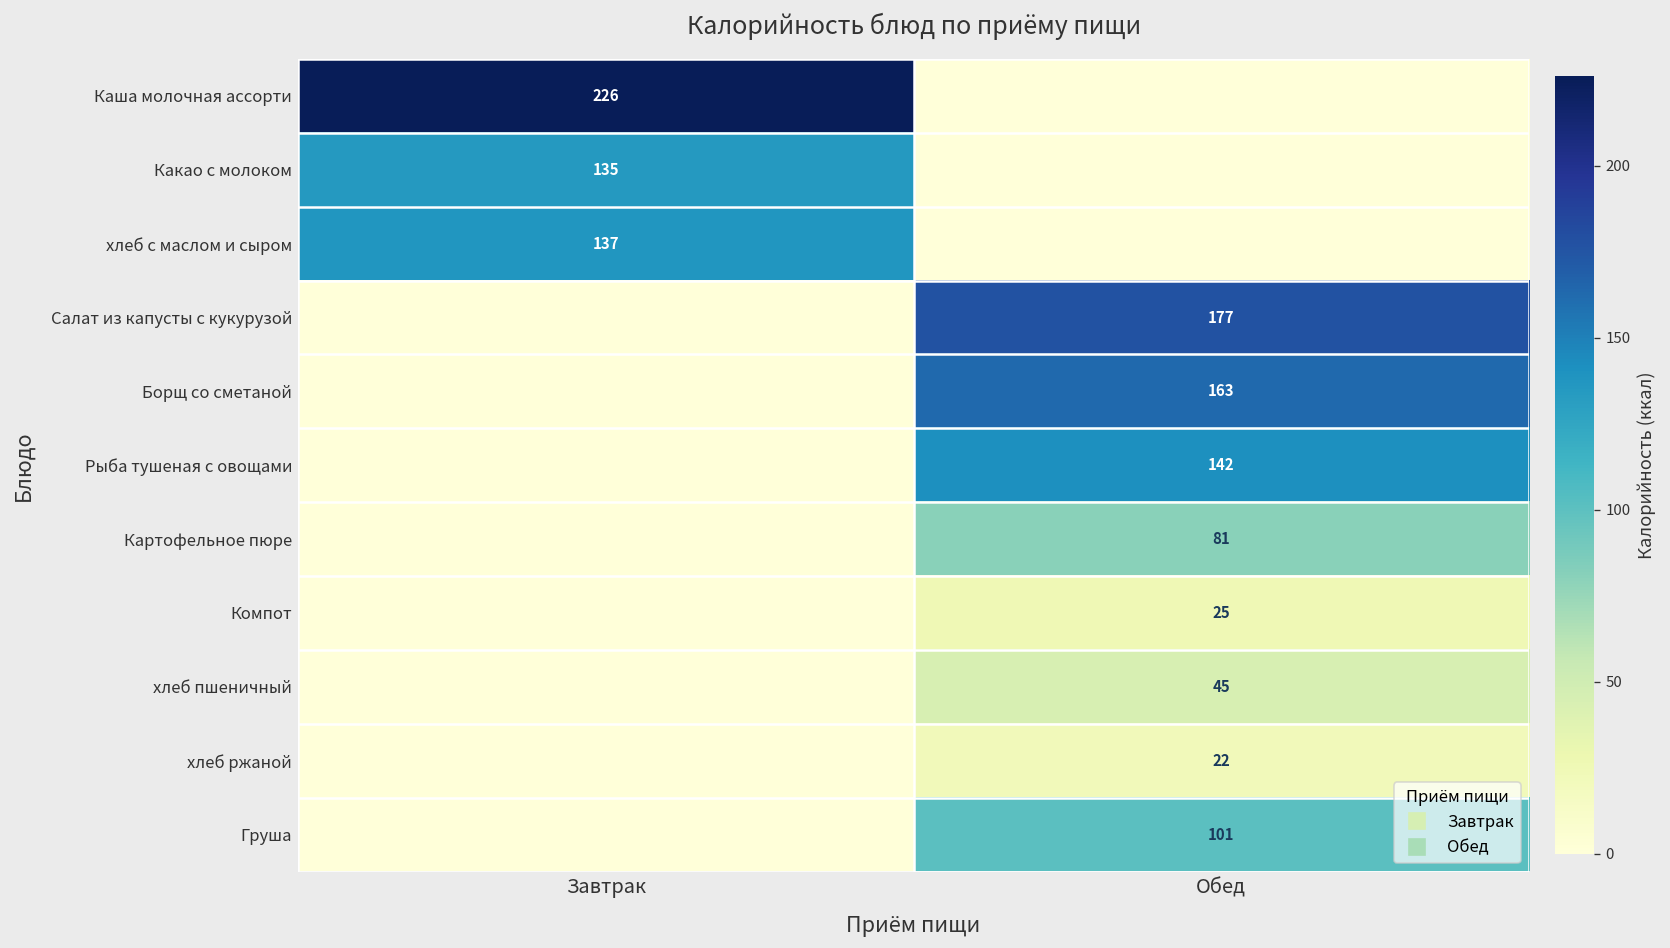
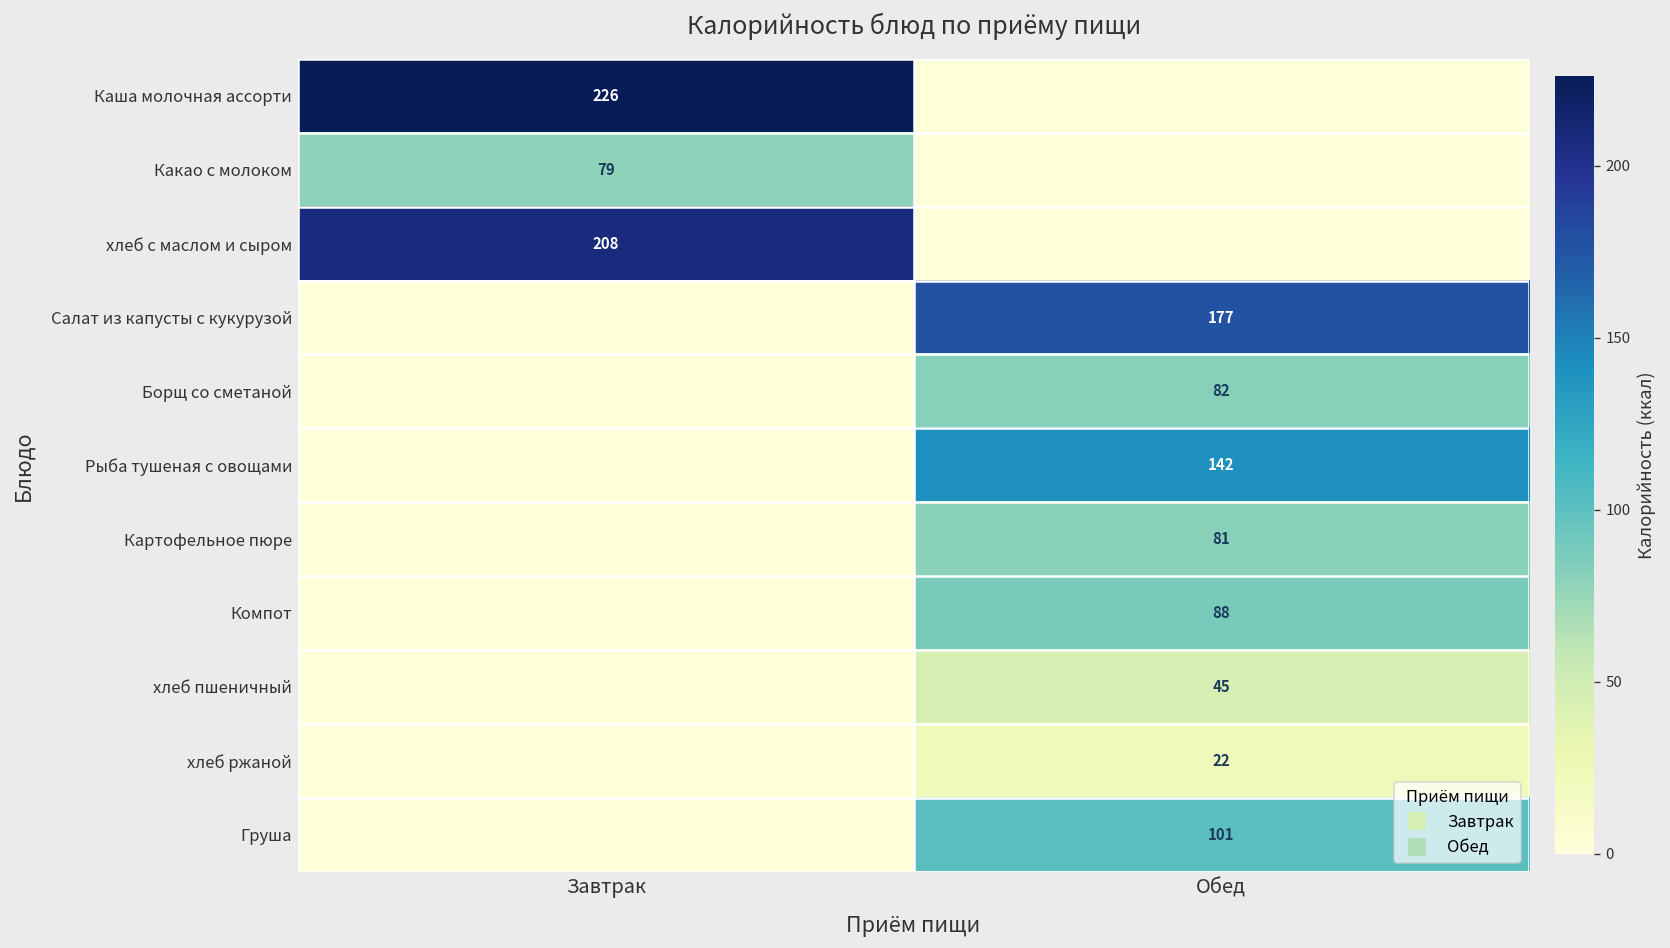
  {
    "Каша молочная ассорти": {
      "Завтрак": 226
    },
    "Какао с молоком": {
-     "Завтрак": 135
+     "Завтрак": 79
    },
    "хлеб с маслом и сыром": {
-     "Завтрак": 137
+     "Завтрак": 208
    },
    "Салат из капусты с кукурузой": {
      "Обед": 177
    },
    "Борщ со сметаной": {
-     "Обед": 163
+     "Обед": 82
    },
    "Рыба тушеная с овощами": {
      "Обед": 142
    },
    "Картофельное пюре": {
      "Обед": 81
    },
    "Компот": {
-     "Обед": 25
+     "Обед": 88
    },
    "хлеб пшеничный": {
      "Обед": 45
    },
    "хлеб ржаной": {
      "Обед": 22
    },
    "Груша": {
      "Обед": 101
    }
  }
